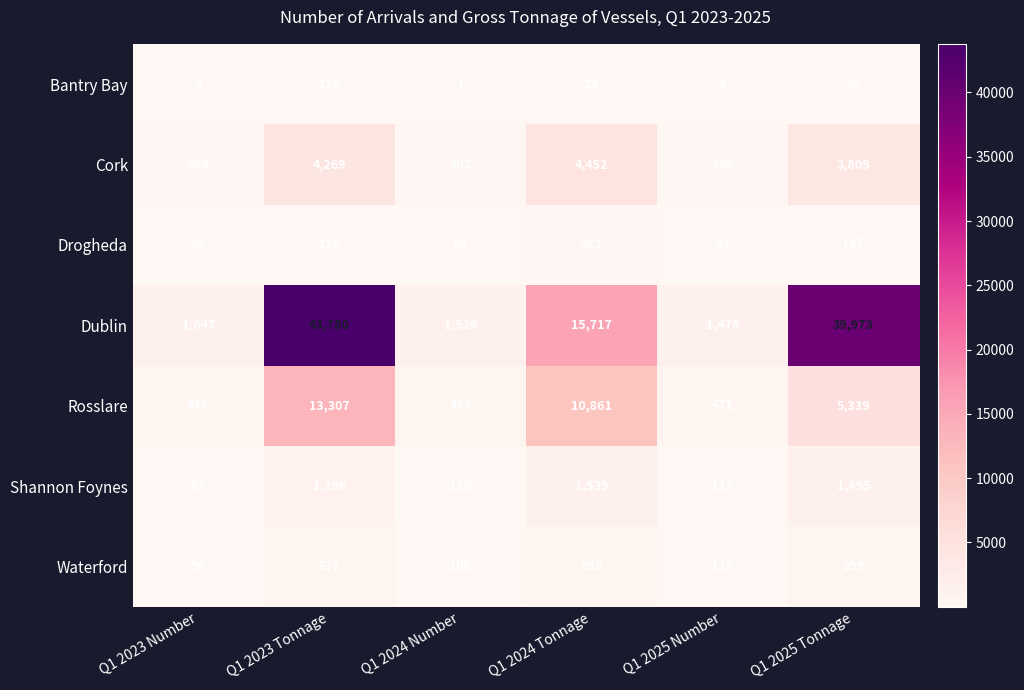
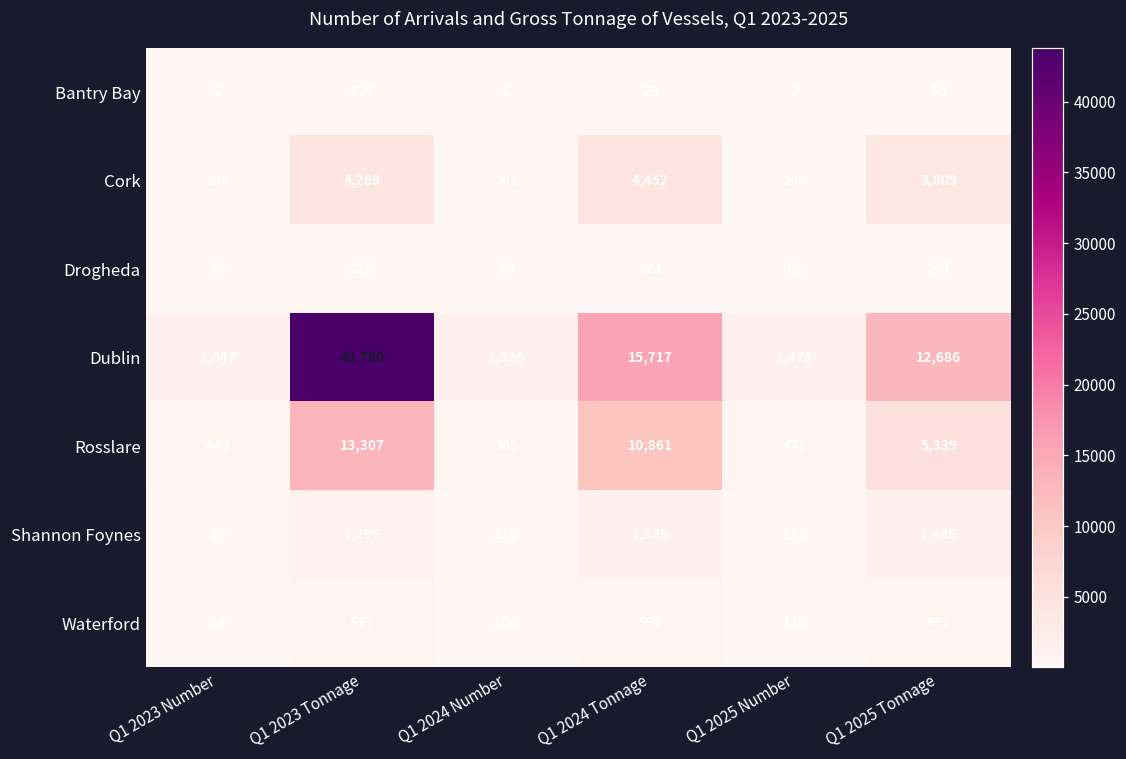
  {
    "Dublin": {
      "Q1 2023 Tonnage": "43,780",
      "Q1 2024 Tonnage": "15,717",
-     "Q1 2025 Tonnage": "39,973"
+     "Q1 2025 Tonnage": "12,686"
    },
    "Rosslare": {
      "Q1 2023 Tonnage": "13,307",
      "Q1 2024 Tonnage": "10,861"
    }
  }
